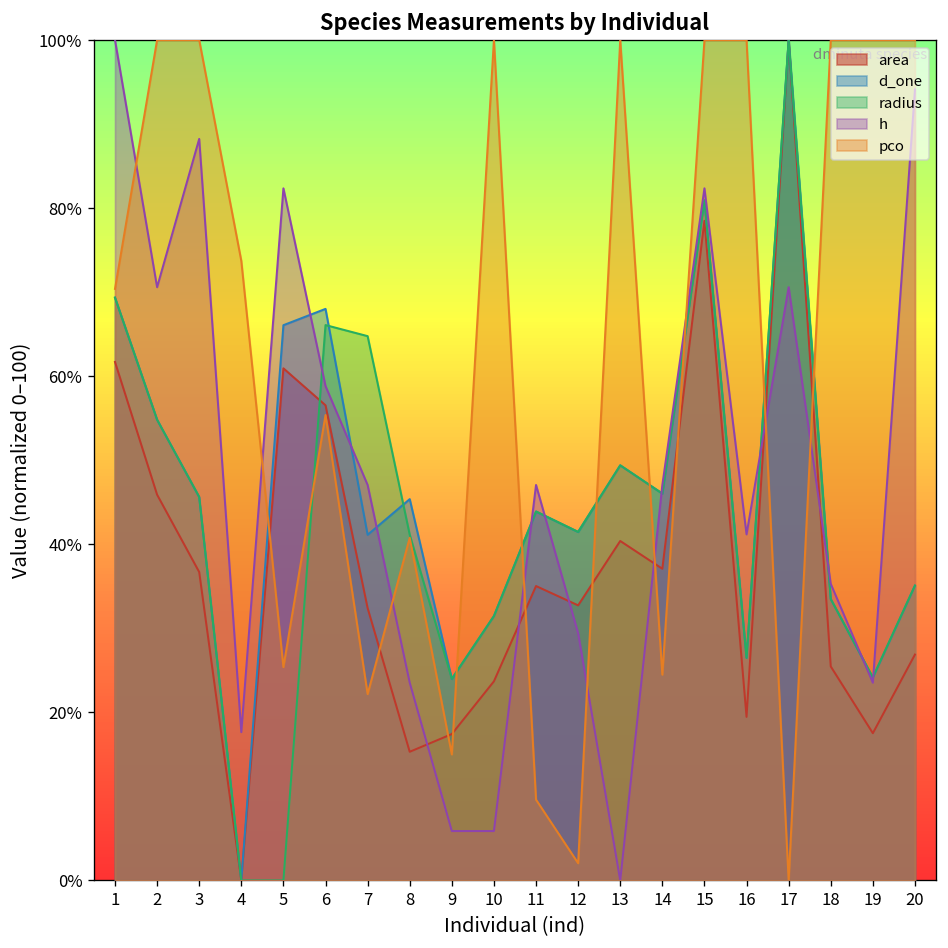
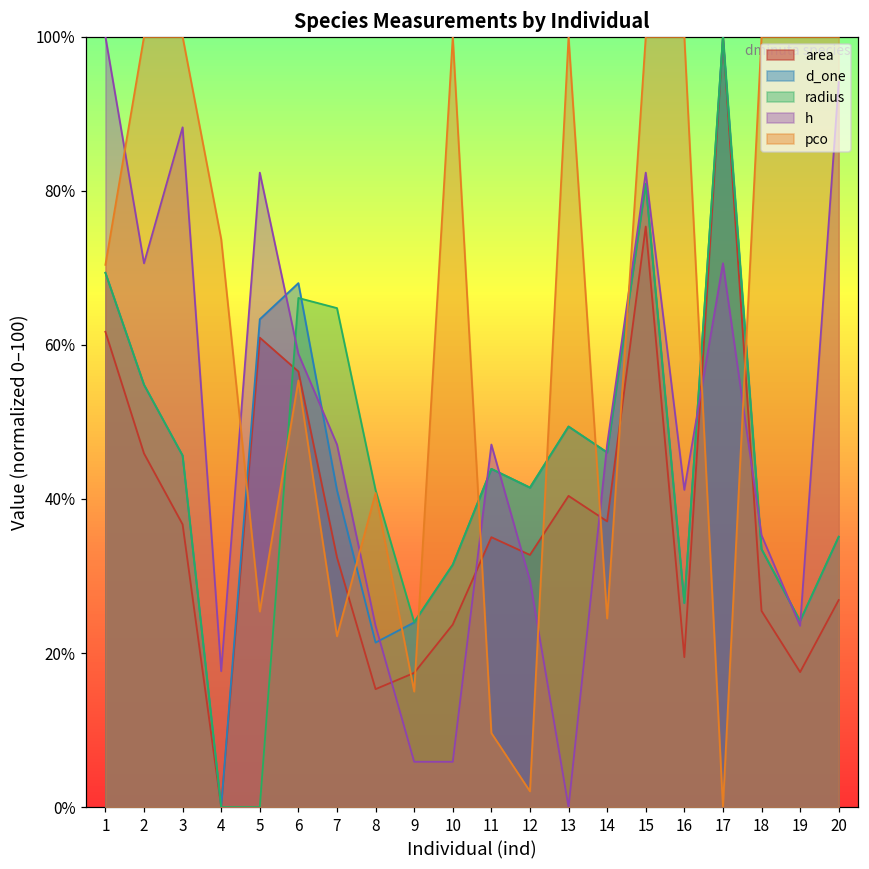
  {
    "area": {
      "1": "62%",
      "2": "46%",
      "3": "37%",
      "5": "61%",
      "6": "57%",
      "7": "32%",
      "8": "15%",
      "9": "17%",
      "10": "24%",
      "11": "35%",
      "12": "33%",
      "13": "40%",
      "14": "37%",
-     "15": "78%",
+     "15": "75%",
      "16": "19%",
      "18": "25%",
      "19": "18%",
      "20": "27%"
    },
    "d_one": {
-     "5": "66%",
+     "5": "63%",
      "6": "68%",
      "7": "41%",
-     "8": "45%"
+     "8": "21%"
    },
    "radius": {
      "5": "0%",
      "6": "66%",
      "7": "65%",
      "8": "41%"
    },
    "h": {
      "1": "100%",
      "2": "71%",
      "3": "88%",
      "4": "18%",
      "5": "82%",
      "6": "59%",
      "7": "47%",
      "8": "24%",
      "9": "6%",
      "10": "6%",
      "11": "47%",
      "12": "29%",
      "13": "0%",
      "14": "47%",
      "15": "82%",
      "16": "41%",
      "17": "71%",
      "18": "35%",
      "19": "24%"
    },
    "pco": {
      "1": "70%",
      "2": "100%",
      "3": "100%",
      "4": "74%",
      "5": "25%",
      "6": "55%",
      "7": "22%",
      "8": "41%",
      "9": "15%",
      "10": "100%",
      "11": "10%",
      "12": "2%",
      "13": "100%",
      "14": "24%",
      "15": "100%",
      "16": "100%",
      "17": "0%",
      "18": "100%",
      "19": "100%",
      "20": "100%"
    }
  }
